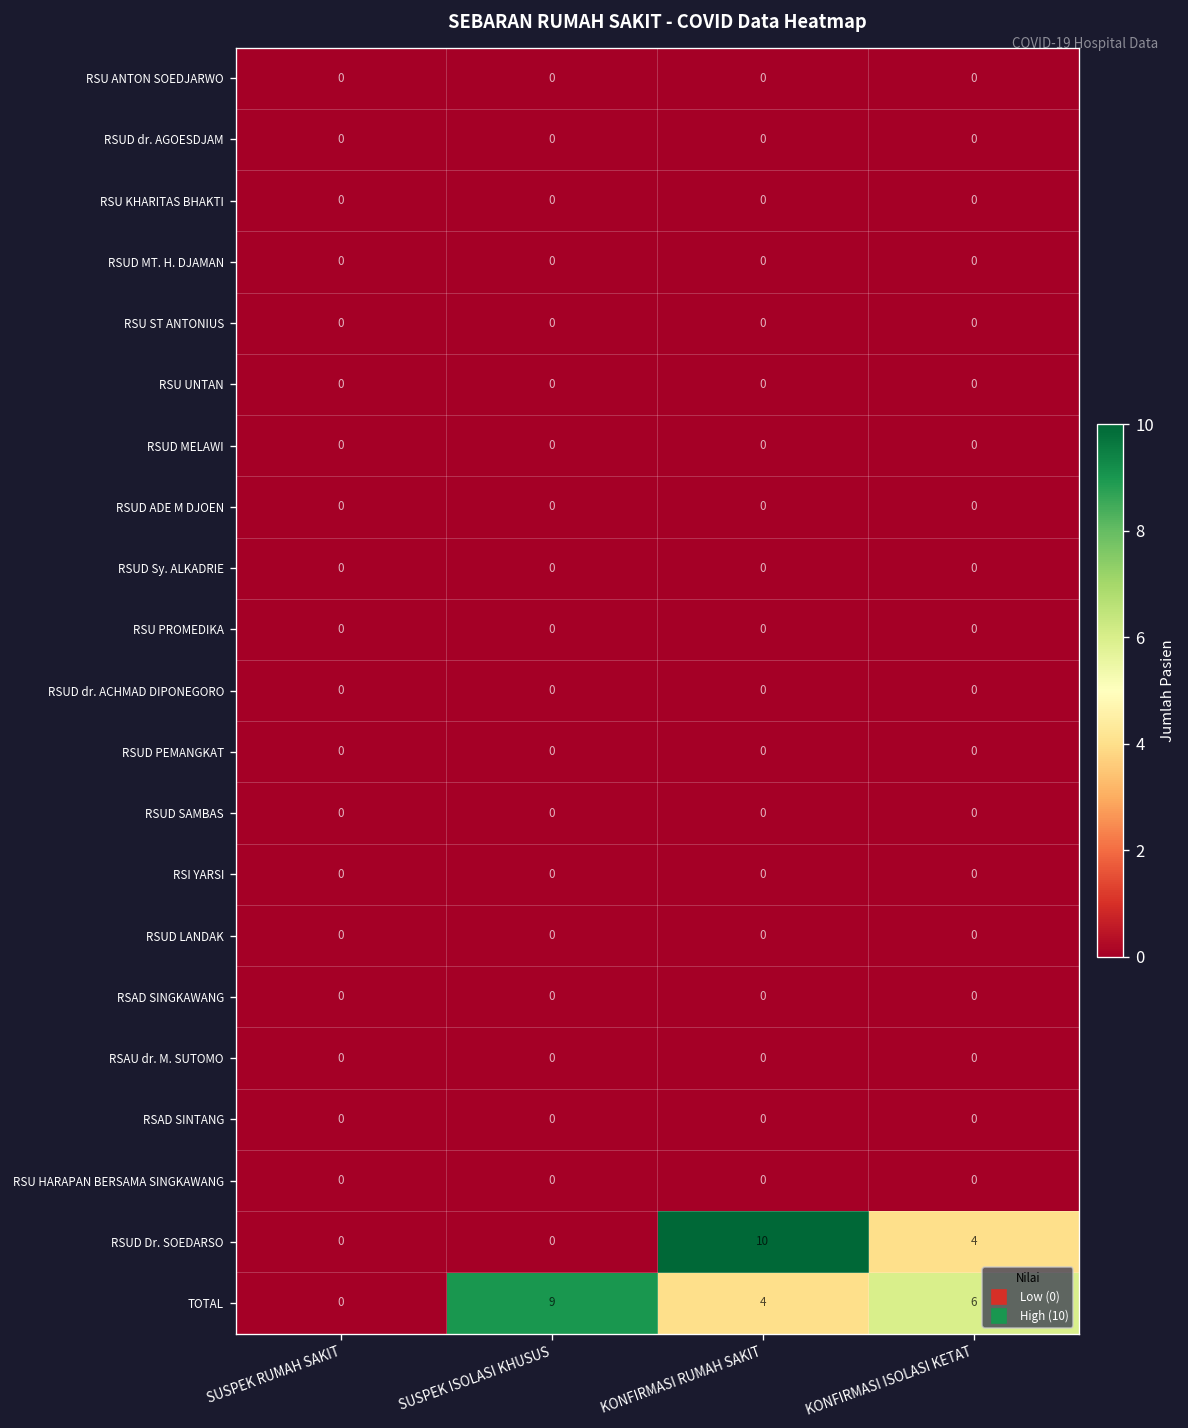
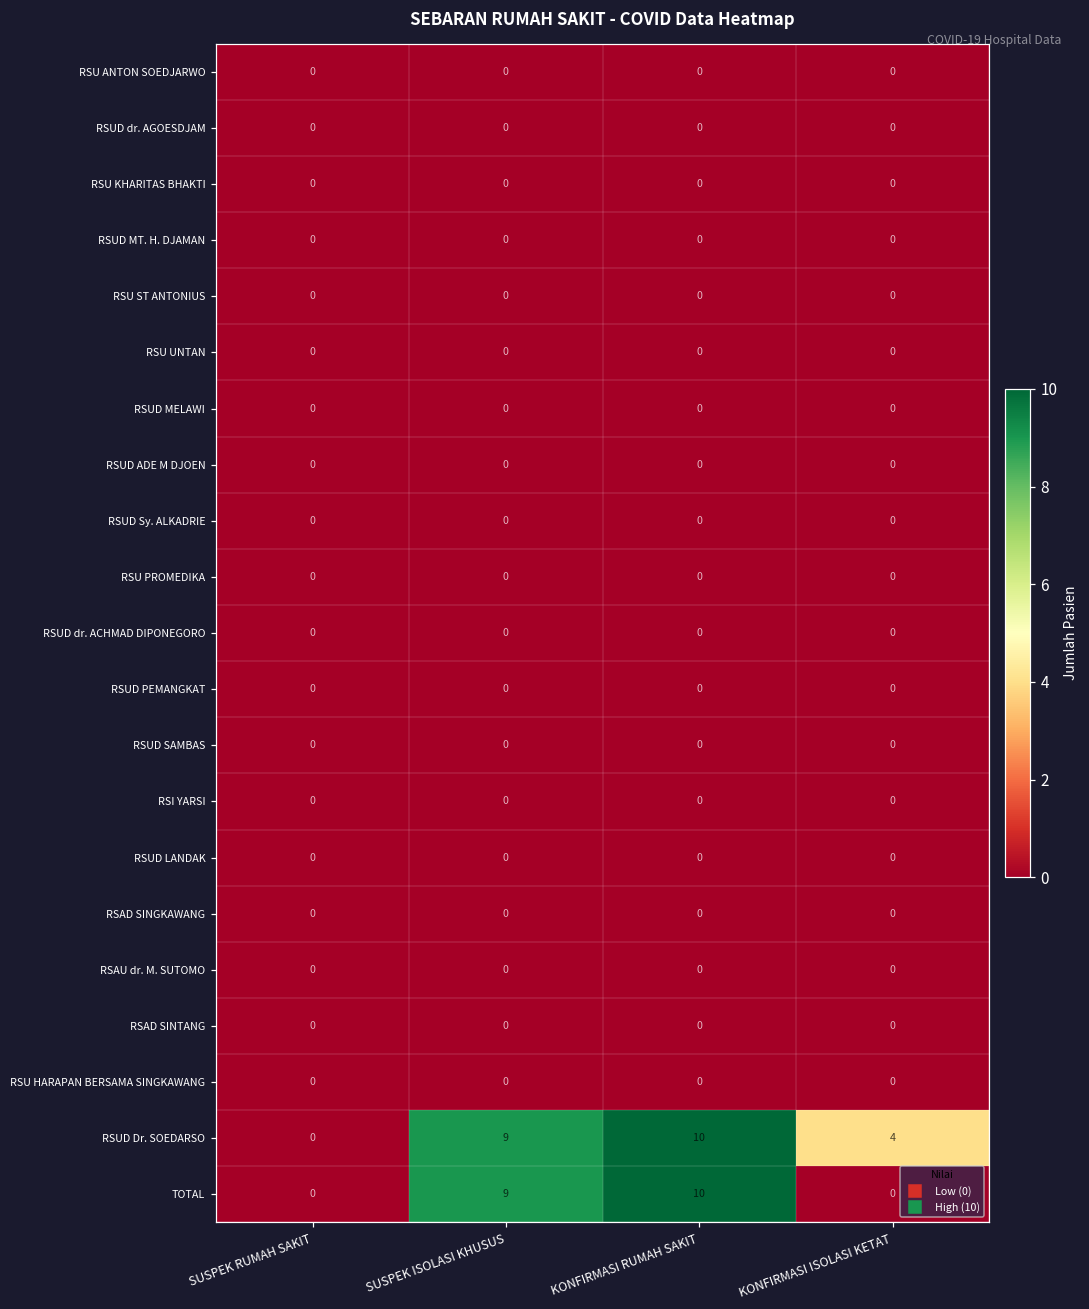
  {
    "RSU ANTON SOEDJARWO": {
      "SUSPEK RUMAH SAKIT": 0,
      "SUSPEK ISOLASI KHUSUS": 0,
      "KONFIRMASI RUMAH SAKIT": 0,
      "KONFIRMASI ISOLASI KETAT": 0
    },
    "RSUD dr. AGOESDJAM": {
      "SUSPEK RUMAH SAKIT": 0,
      "SUSPEK ISOLASI KHUSUS": 0,
      "KONFIRMASI RUMAH SAKIT": 0,
      "KONFIRMASI ISOLASI KETAT": 0
    },
    "RSU KHARITAS BHAKTI": {
      "SUSPEK RUMAH SAKIT": 0,
      "SUSPEK ISOLASI KHUSUS": 0,
      "KONFIRMASI RUMAH SAKIT": 0,
      "KONFIRMASI ISOLASI KETAT": 0
    },
    "RSUD MT. H. DJAMAN": {
      "SUSPEK RUMAH SAKIT": 0,
      "SUSPEK ISOLASI KHUSUS": 0,
      "KONFIRMASI RUMAH SAKIT": 0,
      "KONFIRMASI ISOLASI KETAT": 0
    },
    "RSU ST ANTONIUS": {
      "SUSPEK RUMAH SAKIT": 0,
      "SUSPEK ISOLASI KHUSUS": 0,
      "KONFIRMASI RUMAH SAKIT": 0,
      "KONFIRMASI ISOLASI KETAT": 0
    },
    "RSU UNTAN": {
      "SUSPEK RUMAH SAKIT": 0,
      "SUSPEK ISOLASI KHUSUS": 0,
      "KONFIRMASI RUMAH SAKIT": 0,
      "KONFIRMASI ISOLASI KETAT": 0
    },
    "RSUD MELAWI": {
      "SUSPEK RUMAH SAKIT": 0,
      "SUSPEK ISOLASI KHUSUS": 0,
      "KONFIRMASI RUMAH SAKIT": 0,
      "KONFIRMASI ISOLASI KETAT": 0
    },
    "RSUD ADE M DJOEN": {
      "SUSPEK RUMAH SAKIT": 0,
      "SUSPEK ISOLASI KHUSUS": 0,
      "KONFIRMASI RUMAH SAKIT": 0,
      "KONFIRMASI ISOLASI KETAT": 0
    },
    "RSUD Sy. ALKADRIE": {
      "SUSPEK RUMAH SAKIT": 0,
      "SUSPEK ISOLASI KHUSUS": 0,
      "KONFIRMASI RUMAH SAKIT": 0,
      "KONFIRMASI ISOLASI KETAT": 0
    },
    "RSU PROMEDIKA": {
      "SUSPEK RUMAH SAKIT": 0,
      "SUSPEK ISOLASI KHUSUS": 0,
      "KONFIRMASI RUMAH SAKIT": 0,
      "KONFIRMASI ISOLASI KETAT": 0
    },
    "RSUD dr. ACHMAD DIPONEGORO": {
      "SUSPEK RUMAH SAKIT": 0,
      "SUSPEK ISOLASI KHUSUS": 0,
      "KONFIRMASI RUMAH SAKIT": 0,
      "KONFIRMASI ISOLASI KETAT": 0
    },
    "RSUD PEMANGKAT": {
      "SUSPEK RUMAH SAKIT": 0,
      "SUSPEK ISOLASI KHUSUS": 0,
      "KONFIRMASI RUMAH SAKIT": 0,
      "KONFIRMASI ISOLASI KETAT": 0
    },
    "RSUD SAMBAS": {
      "SUSPEK RUMAH SAKIT": 0,
      "SUSPEK ISOLASI KHUSUS": 0,
      "KONFIRMASI RUMAH SAKIT": 0,
      "KONFIRMASI ISOLASI KETAT": 0
    },
    "RSI YARSI": {
      "SUSPEK RUMAH SAKIT": 0,
      "SUSPEK ISOLASI KHUSUS": 0,
      "KONFIRMASI RUMAH SAKIT": 0,
      "KONFIRMASI ISOLASI KETAT": 0
    },
    "RSUD LANDAK": {
      "SUSPEK RUMAH SAKIT": 0,
      "SUSPEK ISOLASI KHUSUS": 0,
      "KONFIRMASI RUMAH SAKIT": 0,
      "KONFIRMASI ISOLASI KETAT": 0
    },
    "RSAD SINGKAWANG": {
      "SUSPEK RUMAH SAKIT": 0,
      "SUSPEK ISOLASI KHUSUS": 0,
      "KONFIRMASI RUMAH SAKIT": 0,
      "KONFIRMASI ISOLASI KETAT": 0
    },
    "RSAU dr. M. SUTOMO": {
      "SUSPEK RUMAH SAKIT": 0,
      "SUSPEK ISOLASI KHUSUS": 0,
      "KONFIRMASI RUMAH SAKIT": 0,
      "KONFIRMASI ISOLASI KETAT": 0
    },
    "RSAD SINTANG": {
      "SUSPEK RUMAH SAKIT": 0,
      "SUSPEK ISOLASI KHUSUS": 0,
      "KONFIRMASI RUMAH SAKIT": 0,
      "KONFIRMASI ISOLASI KETAT": 0
    },
    "RSU HARAPAN BERSAMA SINGKAWANG": {
      "SUSPEK RUMAH SAKIT": 0,
      "SUSPEK ISOLASI KHUSUS": 0,
      "KONFIRMASI RUMAH SAKIT": 0,
      "KONFIRMASI ISOLASI KETAT": 0
    },
    "RSUD Dr. SOEDARSO": {
      "SUSPEK RUMAH SAKIT": 0,
-     "SUSPEK ISOLASI KHUSUS": 0,
+     "SUSPEK ISOLASI KHUSUS": 9,
      "KONFIRMASI RUMAH SAKIT": 10,
      "KONFIRMASI ISOLASI KETAT": 4
    },
    "TOTAL": {
      "SUSPEK RUMAH SAKIT": 0,
      "SUSPEK ISOLASI KHUSUS": 9,
-     "KONFIRMASI RUMAH SAKIT": 4,
-     "KONFIRMASI ISOLASI KETAT": 6
+     "KONFIRMASI RUMAH SAKIT": 10,
+     "KONFIRMASI ISOLASI KETAT": 0
    }
  }
